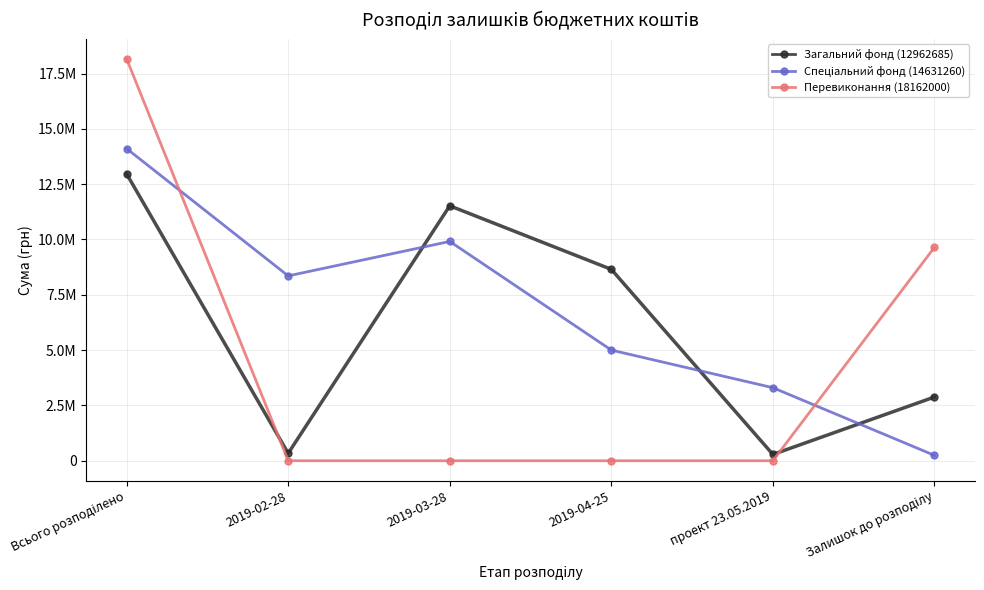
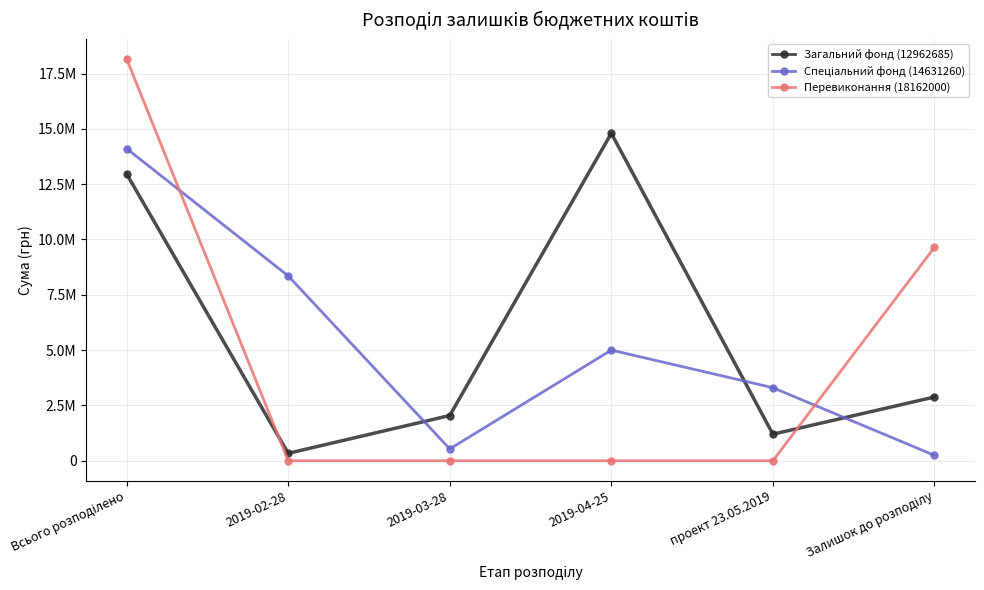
  {
    "Загальний фонд (12962685)": {
      "Всього розподілено": 13000000,
      "2019-02-28": 300000,
-     "2019-03-28": 11500000,
-     "2019-04-25": 8600000,
-     "проект 23.05.2019": 300000,
+     "2019-03-28": 2000000,
+     "2019-04-25": 14800000,
+     "проект 23.05.2019": 1200000,
      "Залишок до розподілу": 2900000
    },
    "Спеціальний фонд (14631260)": {
      "Всього розподілено": 14100000,
      "2019-02-28": 8400000,
-     "2019-03-28": 9900000,
+     "2019-03-28": 500000,
      "2019-04-25": 5000000,
      "проект 23.05.2019": 3300000,
      "Залишок до розподілу": 200000
    },
    "Перевиконання (18162000)": {
      "Всього розподілено": 18200000,
      "2019-02-28": 0,
      "2019-03-28": 0,
      "2019-04-25": 0,
      "проект 23.05.2019": 0,
      "Залишок до розподілу": 9600000
    }
  }
